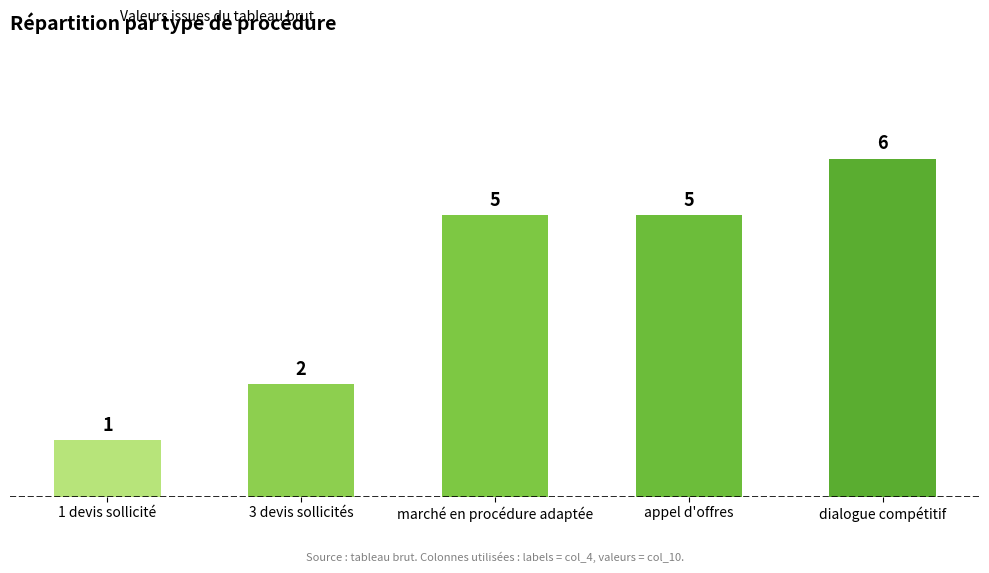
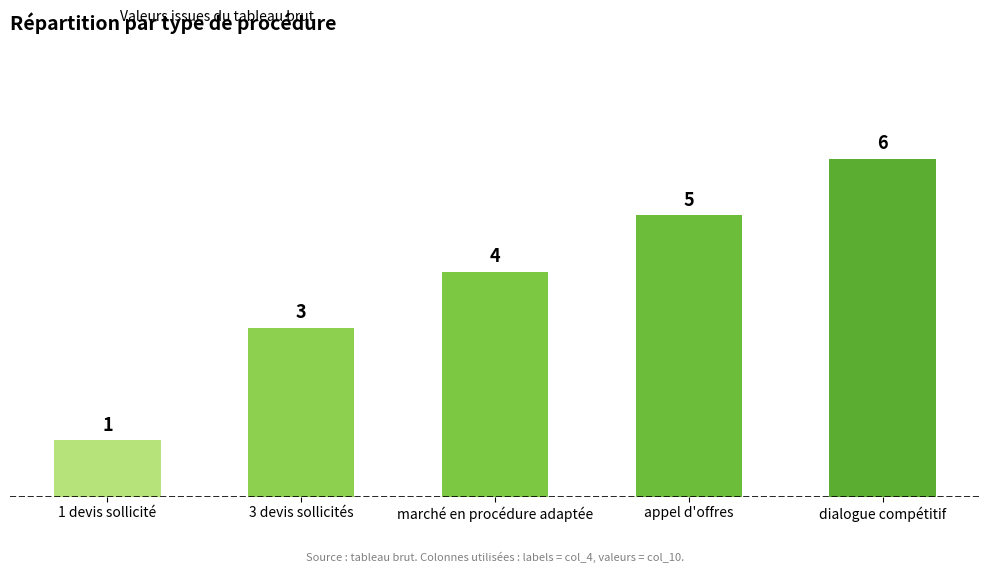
  {
    "1 devis sollicité": 1,
-   "3 devis sollicités": 2,
-   "marché en procédure adaptée": 5,
+   "3 devis sollicités": 3,
+   "marché en procédure adaptée": 4,
    "appel d'offres": 5,
    "dialogue compétitif": 6
  }
